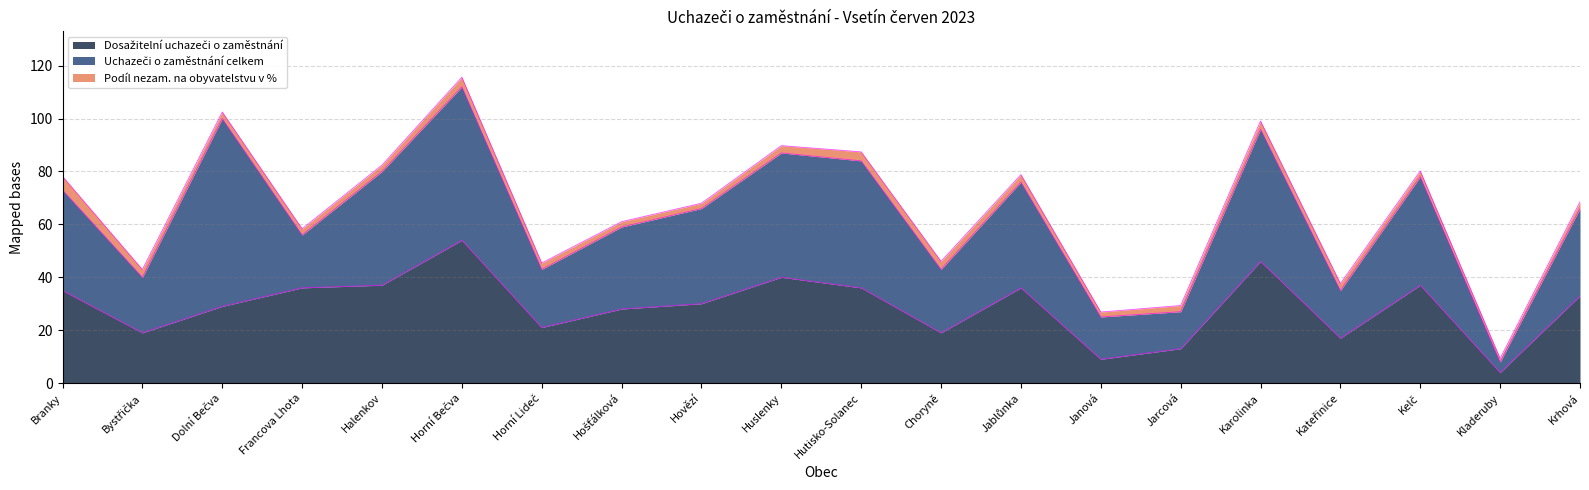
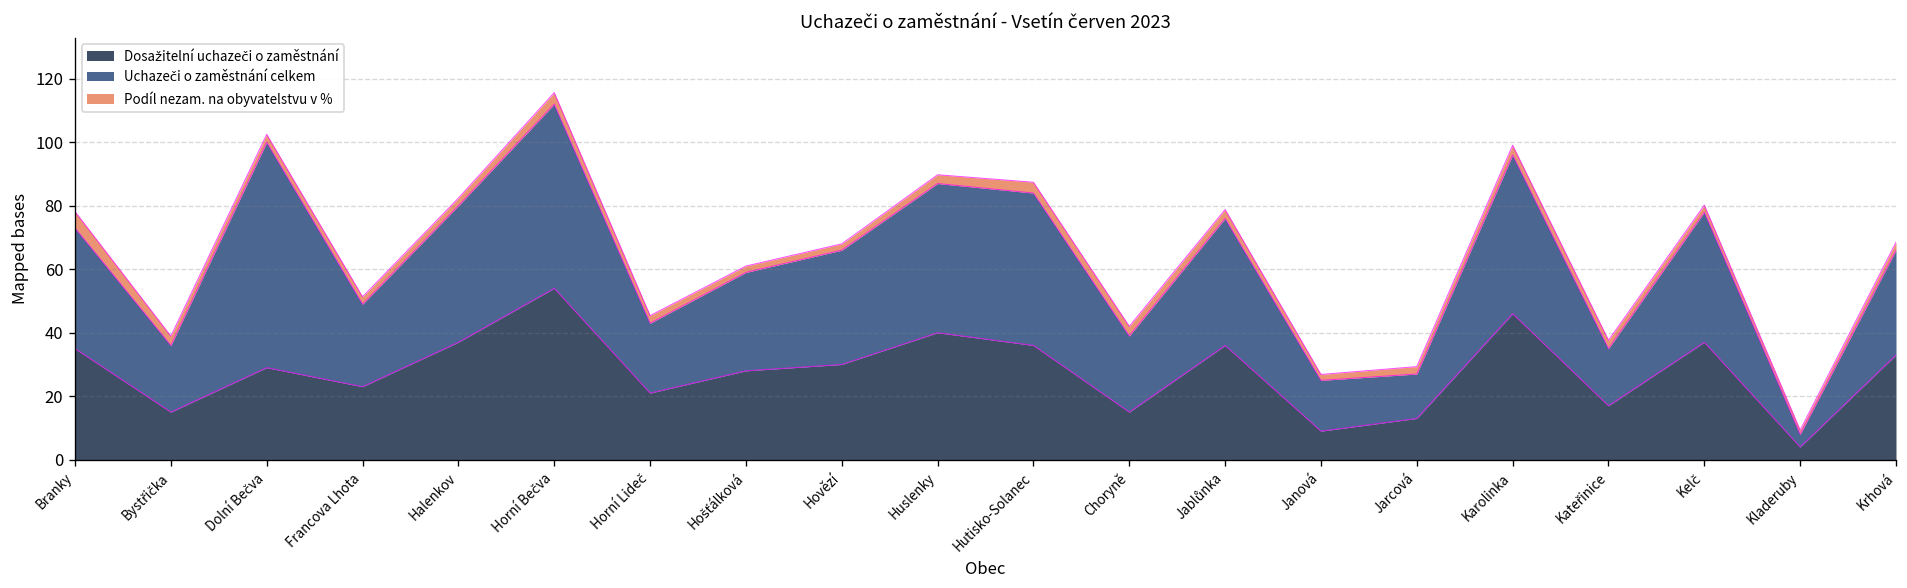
  {
    "Dosažitelní uchazeči o zaměstnání": {
      "Branky": 35,
-     "Bystřička": 19,
+     "Bystřička": 15,
      "Dolní Bečva": 29,
-     "Francova Lhota": 36,
+     "Francova Lhota": 23,
      "Halenkov": 37,
      "Horní Bečva": 54,
      "Horní Lideč": 21,
      "Hošťálková": 28,
      "Hovězí": 30,
      "Huslenky": 40,
      "Hutisko-Solanec": 36,
-     "Choryně": 19,
+     "Choryně": 15,
      "Jablůnka": 36,
      "Janová": 9,
      "Jarcová": 13,
      "Karolinka": 46,
      "Kateřinice": 17,
      "Kelč": 37,
      "Kladeruby": 4,
      "Krhová": 33
    },
    "Uchazeči o zaměstnání celkem": {
      "Branky": 38,
      "Bystřička": 21,
      "Dolní Bečva": 71,
-     "Francova Lhota": 20,
+     "Francova Lhota": 26,
      "Halenkov": 43,
      "Horní Bečva": 58,
      "Horní Lideč": 22,
      "Hošťálková": 31,
      "Hovězí": 36,
      "Huslenky": 47,
      "Hutisko-Solanec": 48,
      "Choryně": 24,
      "Jablůnka": 40,
      "Janová": 16,
      "Jarcová": 14,
      "Karolinka": 50,
      "Kateřinice": 18,
      "Kelč": 41,
      "Kladeruby": 4,
      "Krhová": 33
    },
    "Podíl nezam. na obyvatelstvu v %": {
      "Branky": 5,
      "Bystřička": 3,
      "Dolní Bečva": 2,
      "Francova Lhota": 2,
      "Halenkov": 2,
      "Horní Bečva": 4,
      "Horní Lideč": 2,
      "Hošťálková": 2,
      "Hovězí": 2,
      "Huslenky": 3,
      "Hutisko-Solanec": 3,
      "Choryně": 3,
      "Jablůnka": 3,
      "Janová": 2,
      "Jarcová": 2,
      "Karolinka": 3,
      "Kateřinice": 3,
      "Kelč": 2,
      "Kladeruby": 1,
      "Krhová": 3
    }
  }
